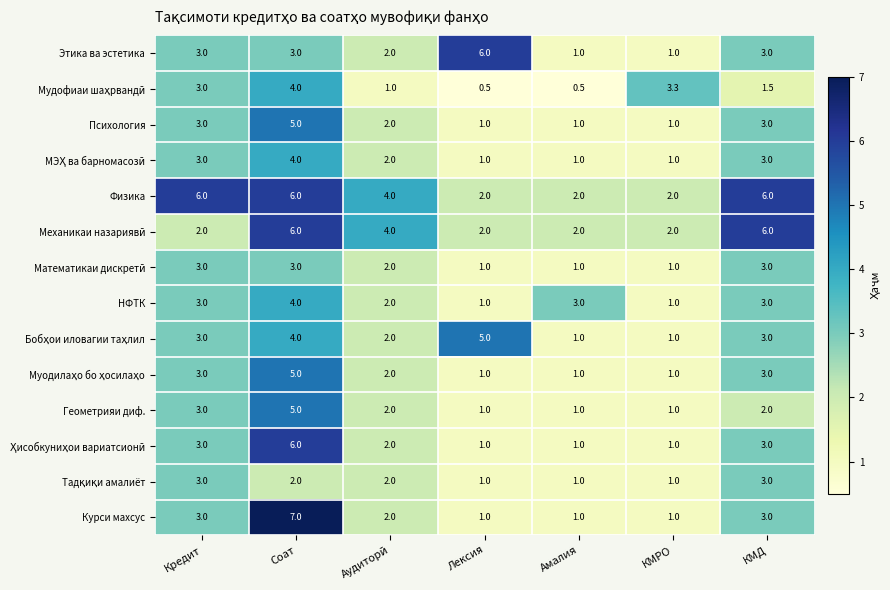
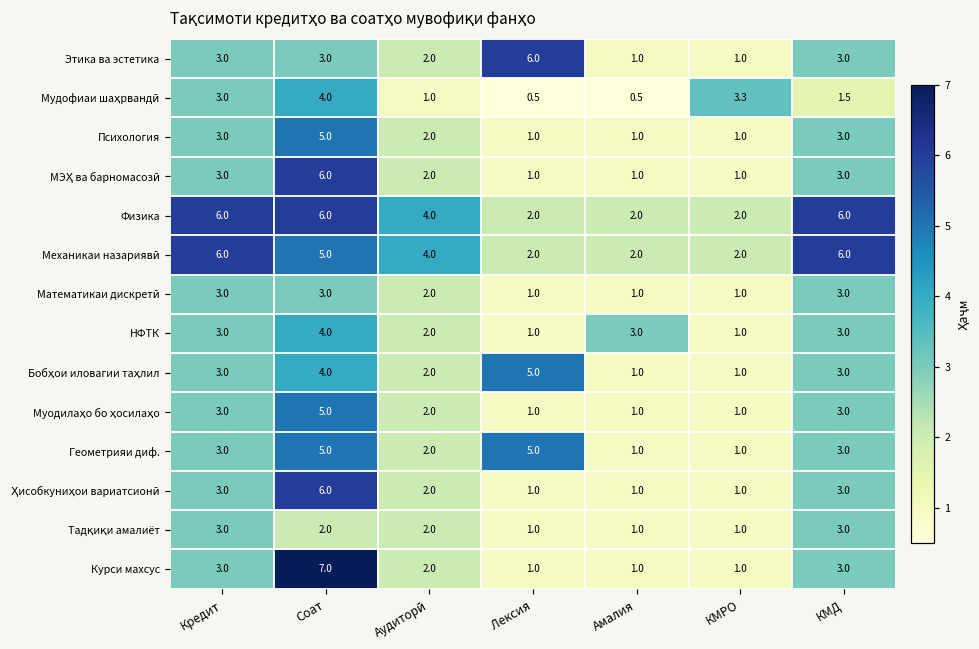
  {
    "Этика ва эстетика": {
      "Кредит": 3.0,
      "Соат": 3.0,
      "Аудиторӣ": 2.0,
      "Лексия": 6.0,
      "Амалия": 1.0,
      "КМРО": 1.0,
      "КМД": 3.0
    },
    "Мудофиаи шаҳрвандӣ": {
      "Кредит": 3.0,
      "Соат": 4.0,
      "Аудиторӣ": 1.0,
      "Лексия": 0.5,
      "Амалия": 0.5,
      "КМРО": 3.3,
      "КМД": 1.5
    },
    "Психология": {
      "Кредит": 3.0,
      "Соат": 5.0,
      "Аудиторӣ": 2.0,
      "Лексия": 1.0,
      "Амалия": 1.0,
      "КМРО": 1.0,
      "КМД": 3.0
    },
    "МЭҲ ва барномасозӣ": {
      "Кредит": 3.0,
-     "Соат": 4.0,
+     "Соат": 6.0,
      "Аудиторӣ": 2.0,
      "Лексия": 1.0,
      "Амалия": 1.0,
      "КМРО": 1.0,
      "КМД": 3.0
    },
    "Физика": {
      "Кредит": 6.0,
      "Соат": 6.0,
      "Аудиторӣ": 4.0,
      "Лексия": 2.0,
      "Амалия": 2.0,
      "КМРО": 2.0,
      "КМД": 6.0
    },
    "Механикаи назариявӣ": {
-     "Кредит": 2.0,
-     "Соат": 6.0,
+     "Кредит": 6.0,
+     "Соат": 5.0,
      "Аудиторӣ": 4.0,
      "Лексия": 2.0,
      "Амалия": 2.0,
      "КМРО": 2.0,
      "КМД": 6.0
    },
    "Математикаи дискретӣ": {
      "Кредит": 3.0,
      "Соат": 3.0,
      "Аудиторӣ": 2.0,
      "Лексия": 1.0,
      "Амалия": 1.0,
      "КМРО": 1.0,
      "КМД": 3.0
    },
    "НФТК": {
      "Кредит": 3.0,
      "Соат": 4.0,
      "Аудиторӣ": 2.0,
      "Лексия": 1.0,
      "Амалия": 3.0,
      "КМРО": 1.0,
      "КМД": 3.0
    },
    "Бобҳои иловагии таҳлил": {
      "Кредит": 3.0,
      "Соат": 4.0,
      "Аудиторӣ": 2.0,
      "Лексия": 5.0,
      "Амалия": 1.0,
      "КМРО": 1.0,
      "КМД": 3.0
    },
    "Муодилаҳо бо ҳосилаҳо": {
      "Кредит": 3.0,
      "Соат": 5.0,
      "Аудиторӣ": 2.0,
      "Лексия": 1.0,
      "Амалия": 1.0,
      "КМРО": 1.0,
      "КМД": 3.0
    },
    "Геометрияи диф.": {
      "Кредит": 3.0,
      "Соат": 5.0,
      "Аудиторӣ": 2.0,
-     "Лексия": 1.0,
+     "Лексия": 5.0,
      "Амалия": 1.0,
      "КМРО": 1.0,
-     "КМД": 2.0
+     "КМД": 3.0
    },
    "Ҳисобкуниҳои вариатсионӣ": {
      "Кредит": 3.0,
      "Соат": 6.0,
      "Аудиторӣ": 2.0,
      "Лексия": 1.0,
      "Амалия": 1.0,
      "КМРО": 1.0,
      "КМД": 3.0
    },
    "Тадқиқи амалиёт": {
      "Кредит": 3.0,
      "Соат": 2.0,
      "Аудиторӣ": 2.0,
      "Лексия": 1.0,
      "Амалия": 1.0,
      "КМРО": 1.0,
      "КМД": 3.0
    },
    "Курси махсус": {
      "Кредит": 3.0,
      "Соат": 7.0,
      "Аудиторӣ": 2.0,
      "Лексия": 1.0,
      "Амалия": 1.0,
      "КМРО": 1.0,
      "КМД": 3.0
    }
  }
